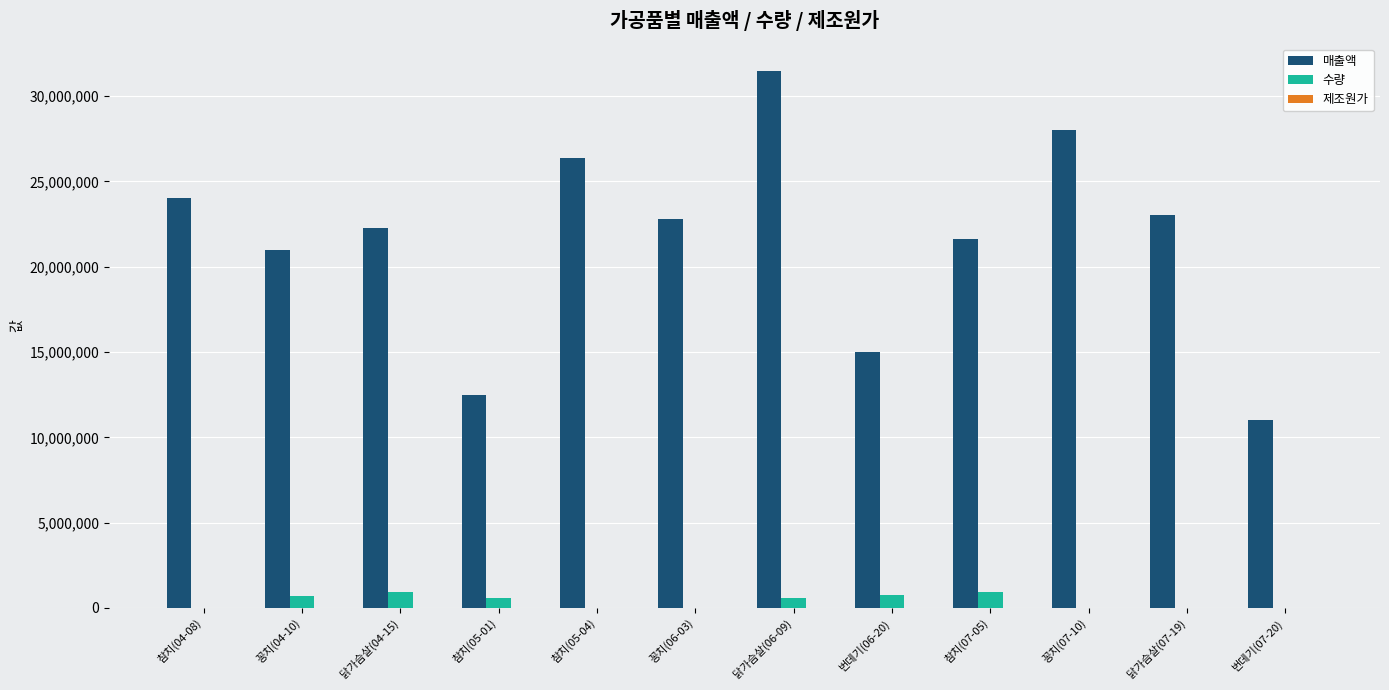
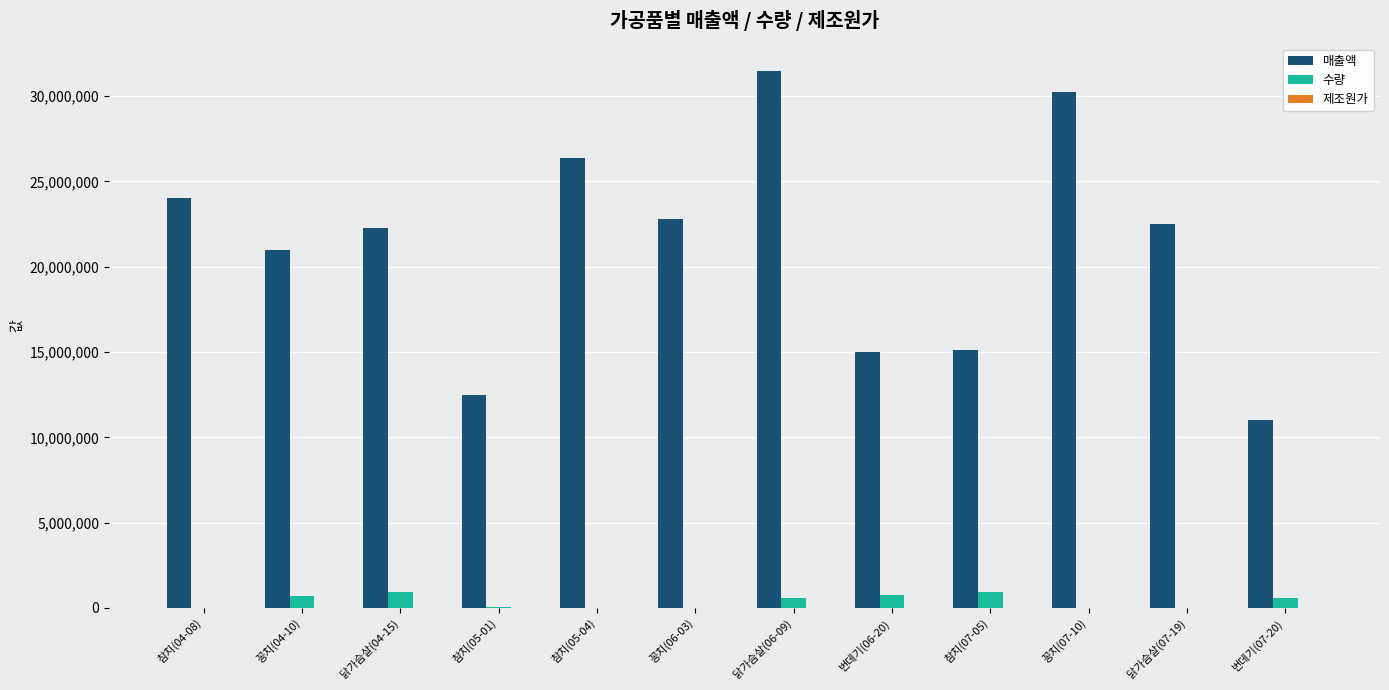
  {
    "매출액": {
      "참치(04-08)": "24,000,000",
      "꽁치(04-10)": "21,000,000",
      "닭가슴살(04-15)": "22,200,000",
      "참치(05-01)": "12,500,000",
      "참치(05-04)": "26,400,000",
      "꽁치(06-03)": "22,800,000",
      "닭가슴살(06-09)": "31,500,000",
      "번데기(06-20)": "15,000,000",
-     "참치(07-05)": "21,600,000",
-     "꽁치(07-10)": "28,000,000",
-     "닭가슴살(07-19)": "23,000,000",
+     "참치(07-05)": "15,100,000",
+     "꽁치(07-10)": "30,200,000",
+     "닭가슴살(07-19)": "22,500,000",
      "번데기(07-20)": "11,000,000"
    },
    "수량": {
      "꽁치(04-10)": "700,000",
      "닭가슴살(04-15)": "900,000",
-     "참치(05-01)": "600,000",
+     "참치(05-01)": "0",
      "닭가슴살(06-09)": "600,000",
      "번데기(06-20)": "700,000",
      "참치(07-05)": "900,000",
-     "번데기(07-20)": "0"
+     "번데기(07-20)": "600,000"
    }
  }
